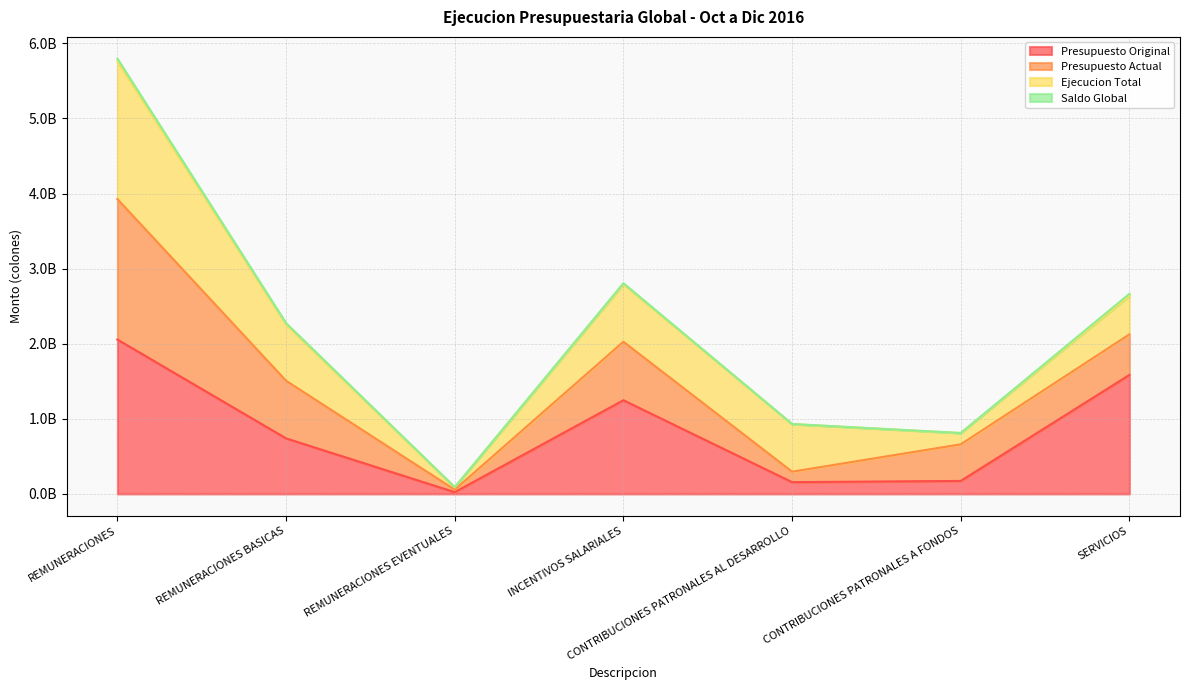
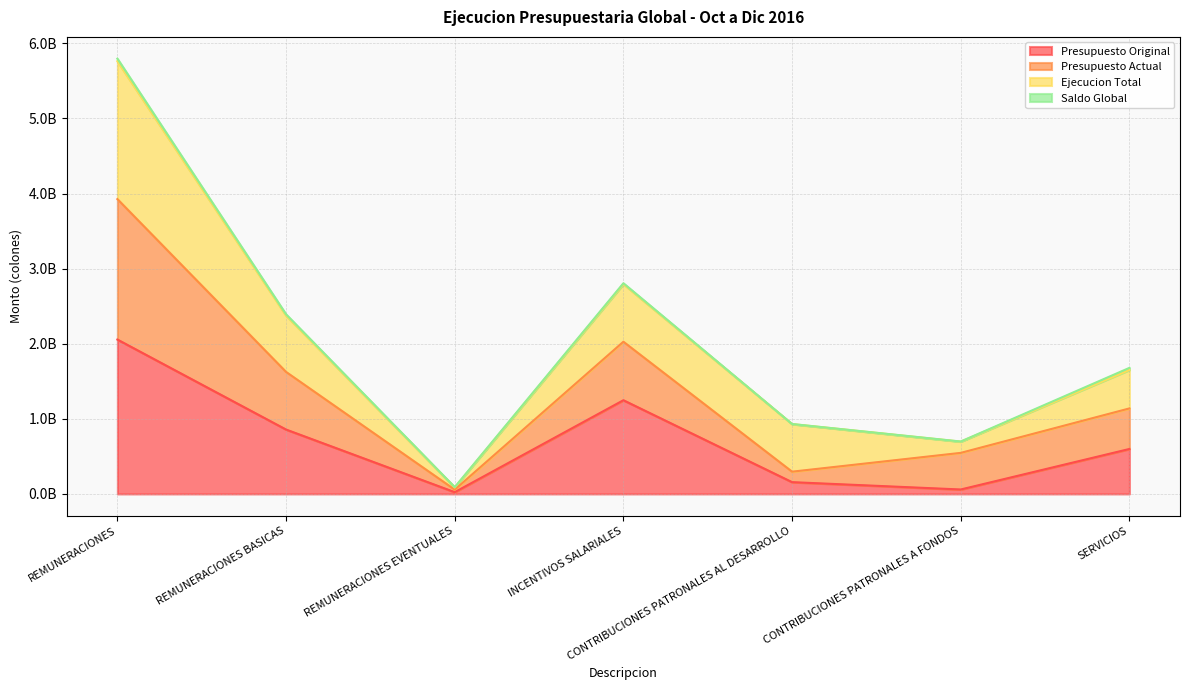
  {
    "Presupuesto Original": {
      "REMUNERACIONES": 2100000000,
-     "REMUNERACIONES BASICAS": 700000000,
+     "REMUNERACIONES BASICAS": 900000000,
      "INCENTIVOS SALARIALES": 1200000000,
      "CONTRIBUCIONES PATRONALES AL DESARROLLO": 200000000,
-     "CONTRIBUCIONES PATRONALES A FONDOS": 200000000,
-     "SERVICIOS": 1600000000
+     "CONTRIBUCIONES PATRONALES A FONDOS": 100000000,
+     "SERVICIOS": 600000000
    },
    "Presupuesto Actual": {
      "REMUNERACIONES": 1900000000,
      "REMUNERACIONES BASICAS": 800000000,
      "INCENTIVOS SALARIALES": 800000000,
      "CONTRIBUCIONES PATRONALES AL DESARROLLO": 100000000,
      "CONTRIBUCIONES PATRONALES A FONDOS": 500000000,
      "SERVICIOS": 500000000
    }
  }
